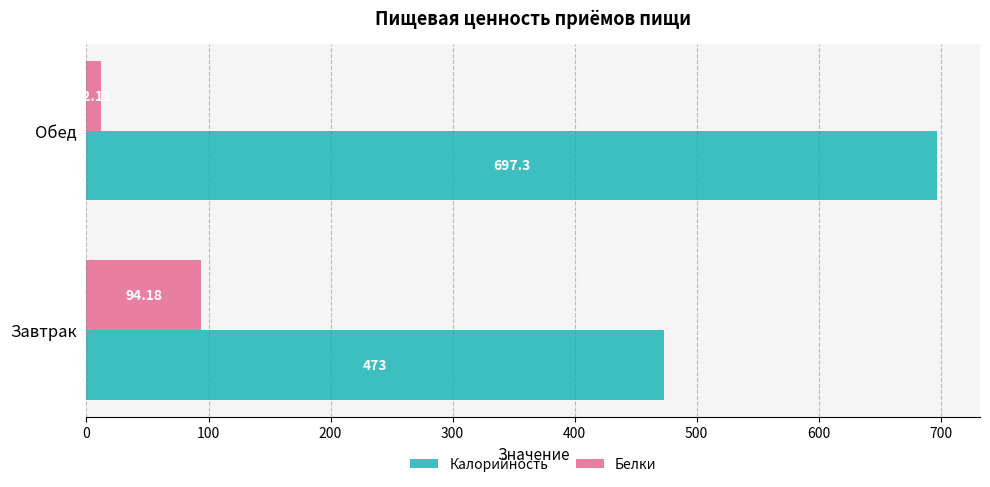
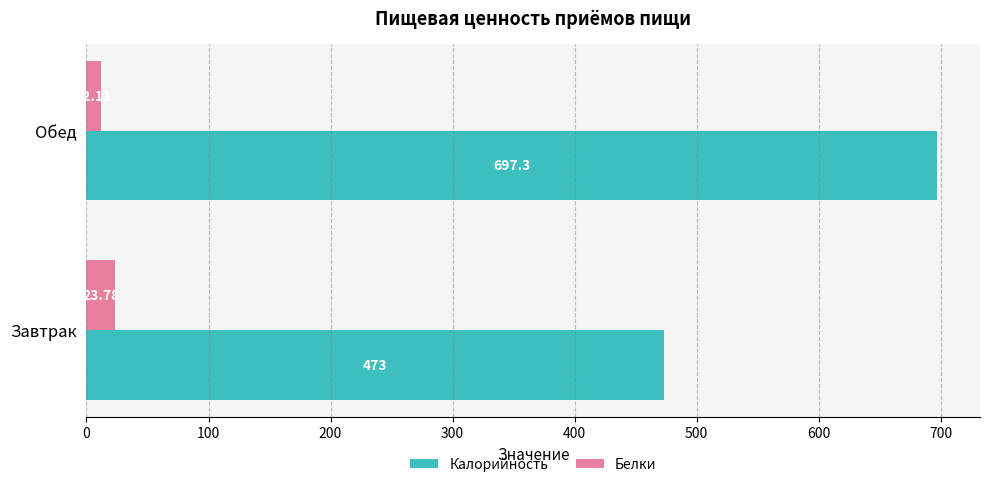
  {
    "Калорийность": {
      "Обед": 697.3,
      "Завтрак": 473
    },
    "Белки": {
-     "Завтрак": 94.18
+     "Завтрак": 23.78
    }
  }
